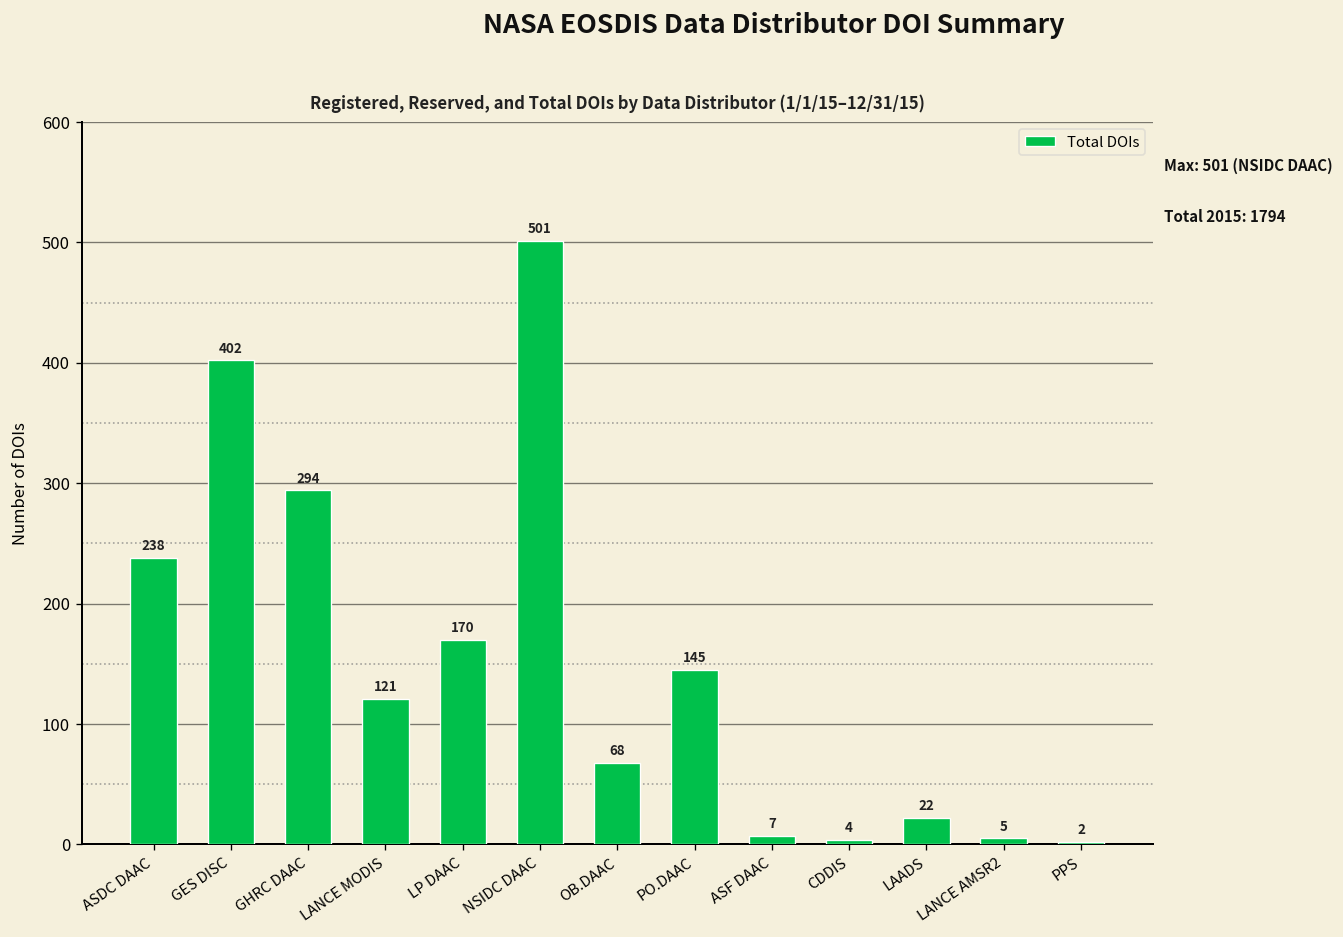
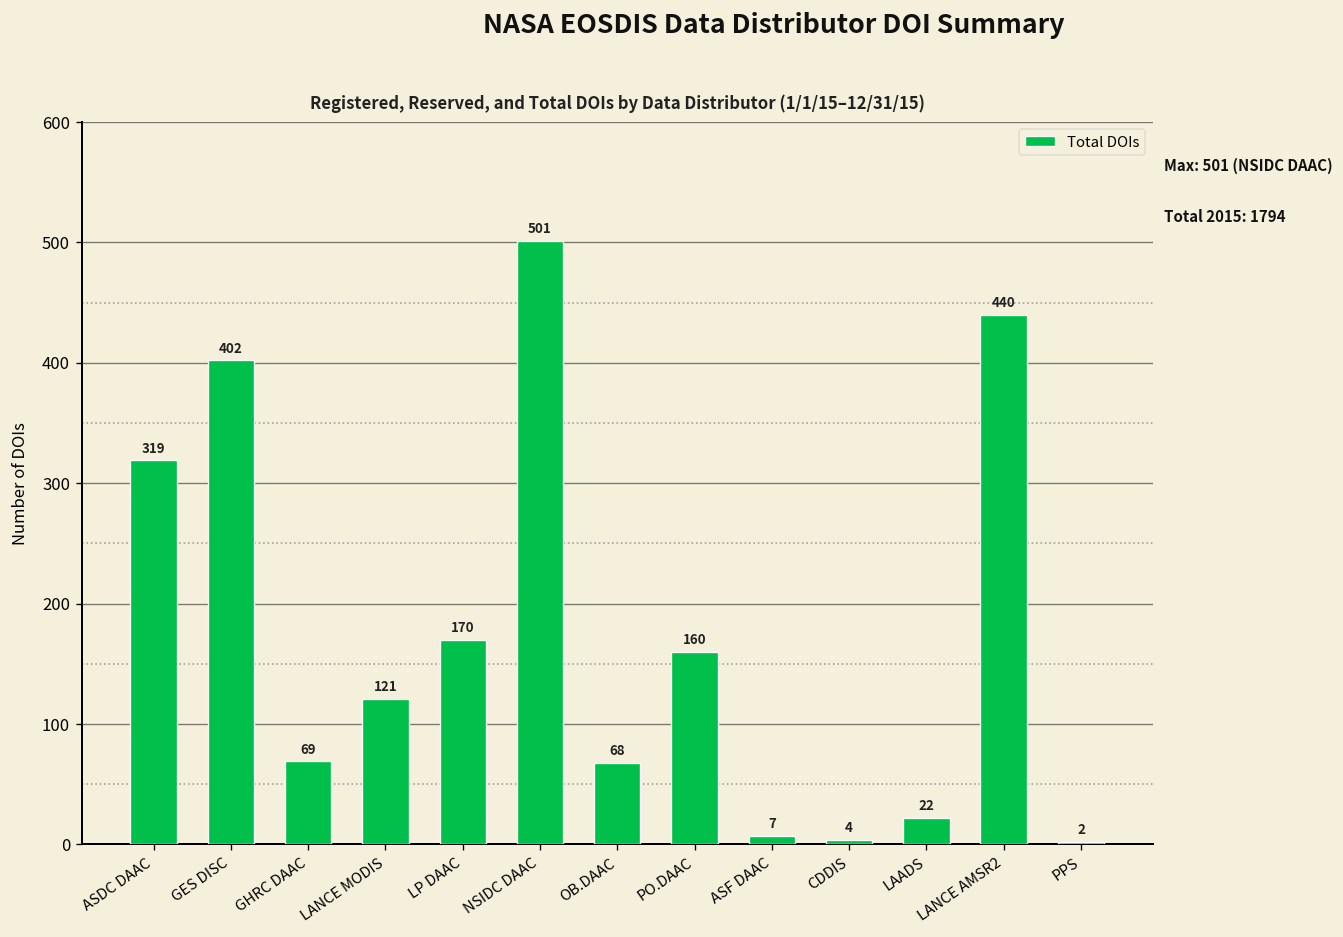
  {
-   "ASDC DAAC": 238,
+   "ASDC DAAC": 319,
    "GES DISC": 402,
-   "GHRC DAAC": 294,
+   "GHRC DAAC": 69,
    "LANCE MODIS": 121,
    "LP DAAC": 170,
    "NSIDC DAAC": 501,
    "OB.DAAC": 68,
-   "PO.DAAC": 145,
+   "PO.DAAC": 160,
    "ASF DAAC": 7,
    "CDDIS": 4,
    "LAADS": 22,
-   "LANCE AMSR2": 5,
+   "LANCE AMSR2": 440,
    "PPS": 2
  }
